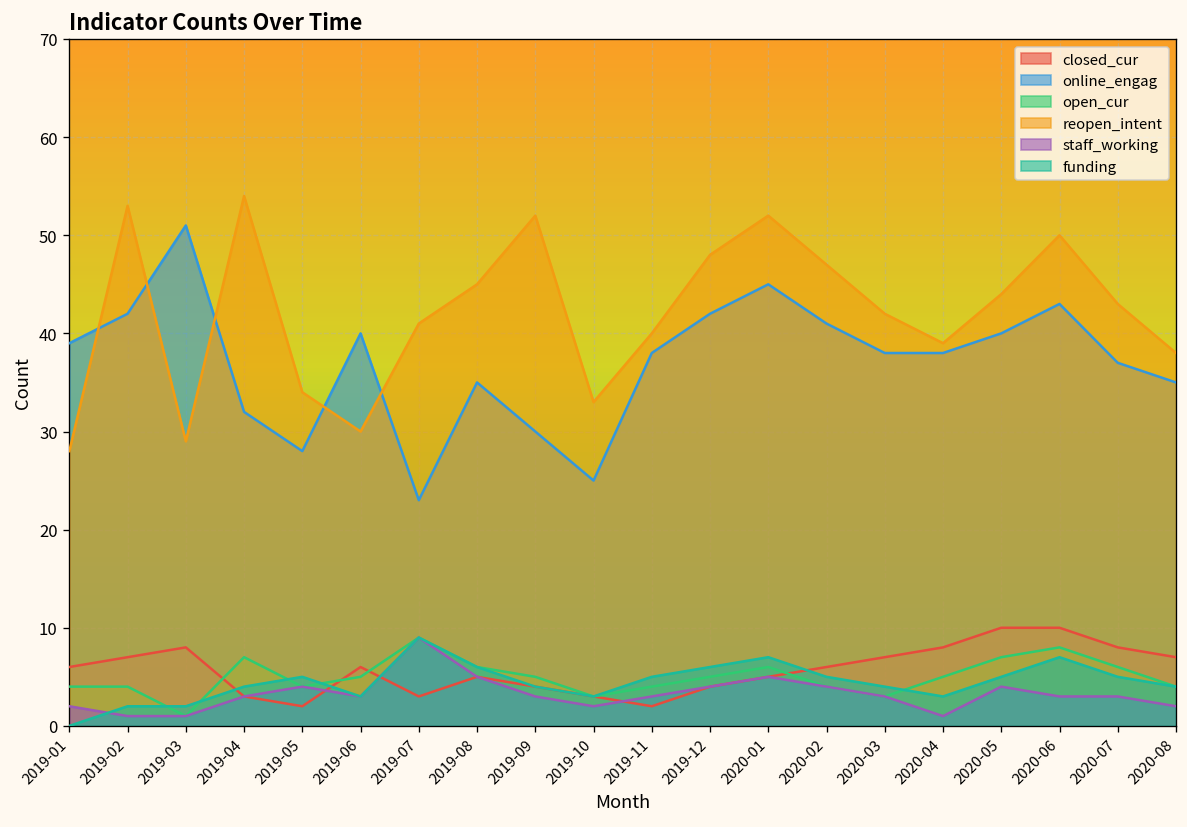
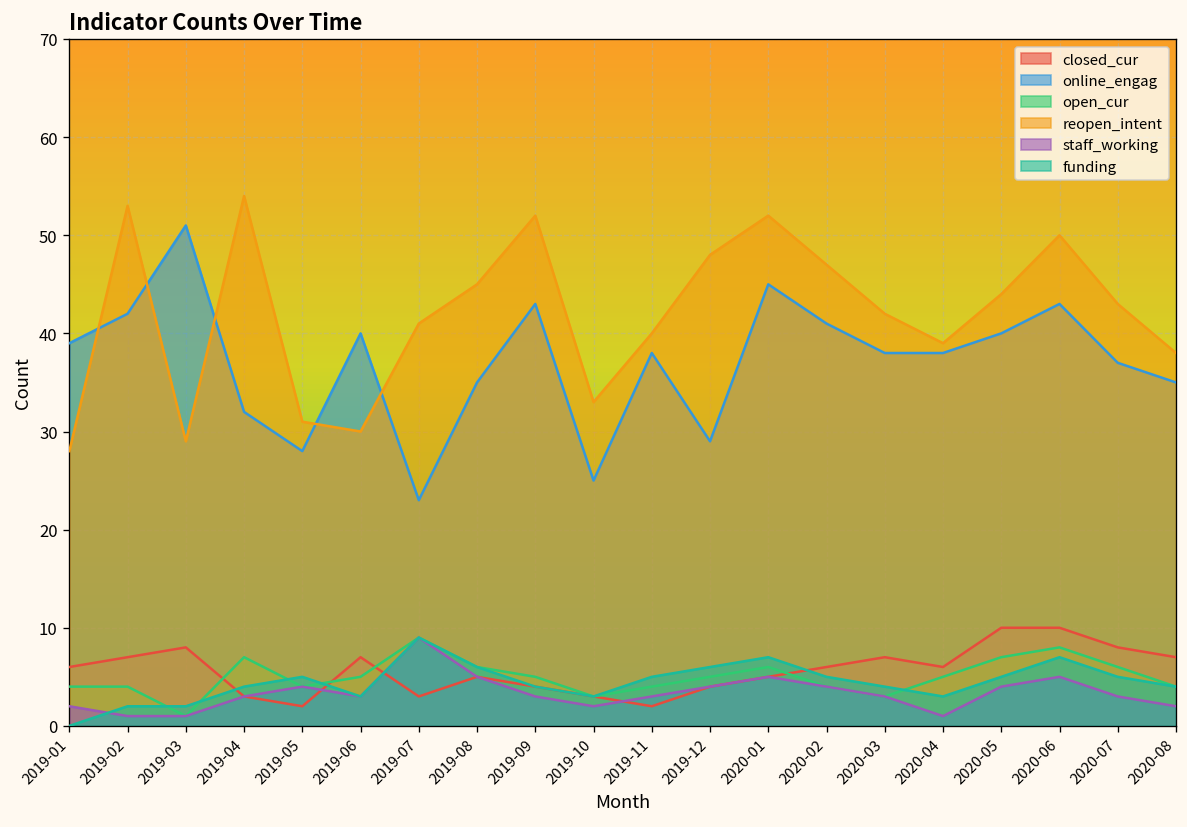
  {
    "closed_cur": {
      "2019-01": 6,
      "2019-02": 7,
      "2019-03": 8,
      "2019-05": 2,
-     "2019-06": 6,
+     "2019-06": 7,
      "2019-07": 3,
      "2019-11": 2,
      "2020-02": 6,
      "2020-03": 7,
-     "2020-04": 8,
+     "2020-04": 6,
      "2020-05": 10,
      "2020-06": 10,
      "2020-07": 8,
      "2020-08": 7
    },
    "online_engag": {
      "2019-01": 39,
      "2019-02": 42,
      "2019-03": 51,
      "2019-04": 32,
      "2019-05": 28,
      "2019-06": 40,
      "2019-07": 23,
      "2019-08": 35,
-     "2019-09": 30,
+     "2019-09": 43,
      "2019-10": 25,
      "2019-11": 38,
-     "2019-12": 42,
+     "2019-12": 29,
      "2020-01": 45,
      "2020-02": 41,
      "2020-03": 38,
      "2020-04": 38,
      "2020-05": 40,
      "2020-06": 43,
      "2020-07": 37,
      "2020-08": 35
    },
    "reopen_intent": {
      "2019-01": 28,
      "2019-02": 53,
      "2019-03": 29,
      "2019-04": 54,
-     "2019-05": 34,
+     "2019-05": 31,
      "2019-06": 30,
      "2019-07": 41,
      "2019-08": 45,
      "2019-09": 52,
      "2019-10": 33,
      "2019-11": 40,
      "2019-12": 48,
      "2020-01": 52,
      "2020-02": 47,
      "2020-03": 42,
      "2020-04": 39,
      "2020-05": 44,
      "2020-06": 50,
      "2020-07": 43,
      "2020-08": 38
    },
    "staff_working": {
      "2019-01": 2,
      "2019-02": 1,
      "2019-09": 3,
      "2019-10": 2,
      "2019-11": 3,
      "2020-04": 1,
      "2020-05": 4,
-     "2020-06": 3,
+     "2020-06": 5,
      "2020-07": 3,
      "2020-08": 2
    }
  }
